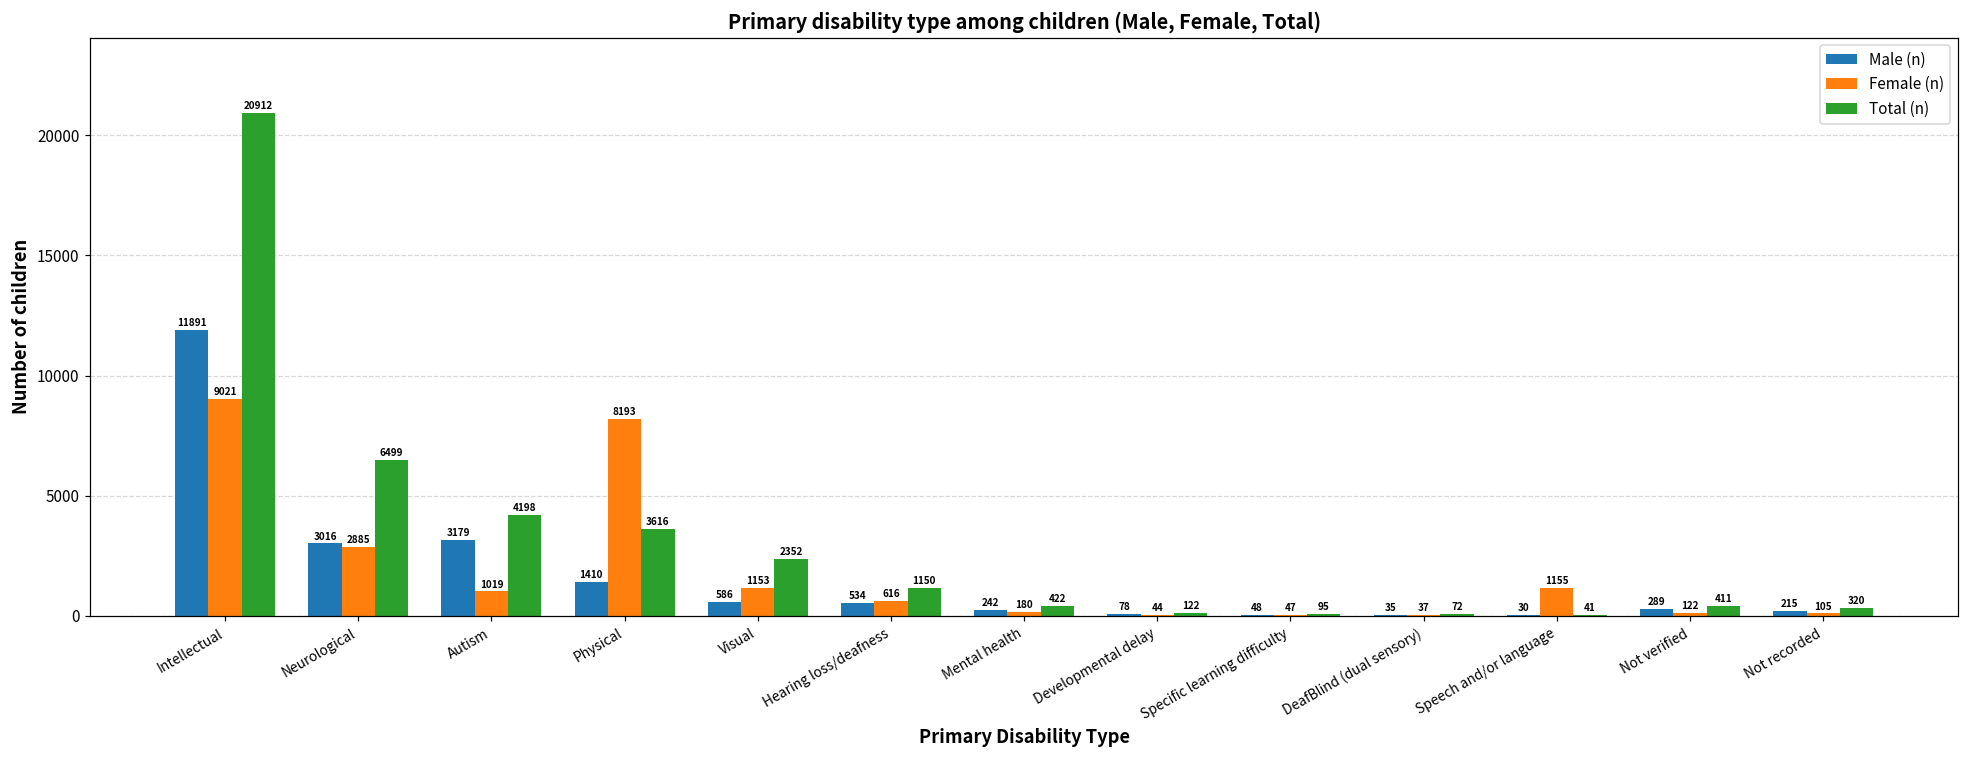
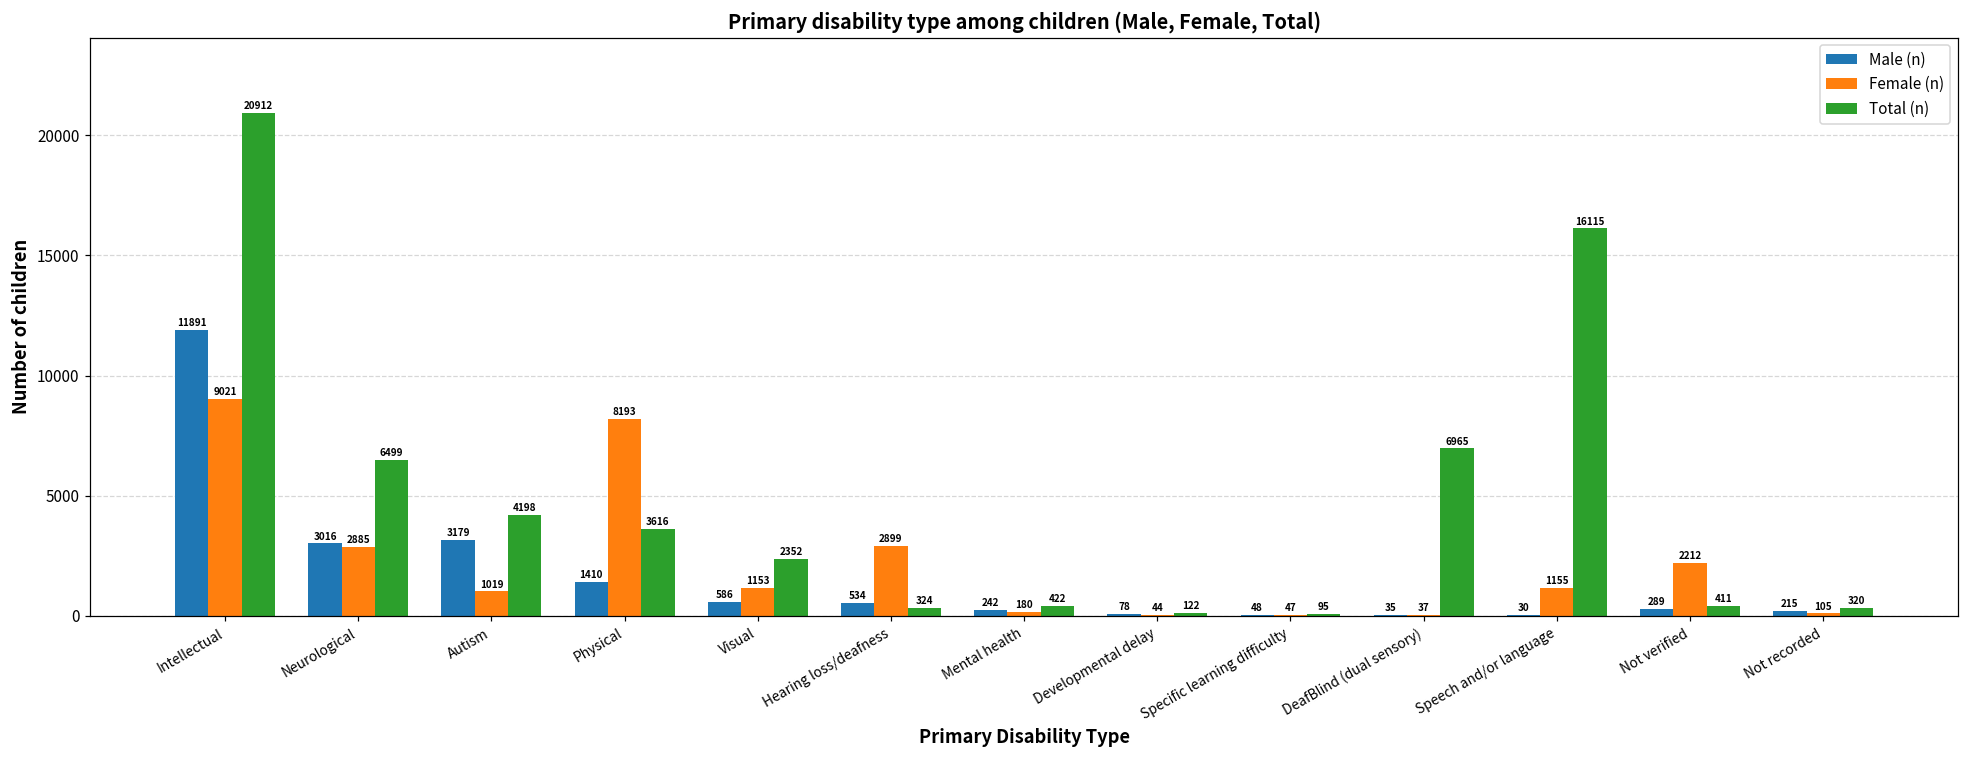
  {
    "Male (n)": {
      "Intellectual": 11891,
      "Neurological": 3016,
      "Autism": 3179,
      "Physical": 1410,
      "Visual": 586,
      "Hearing loss/deafness": 534,
      "Mental health": 242,
      "Developmental delay": 78,
      "Specific learning difficulty": 48,
      "DeafBlind (dual sensory)": 35,
      "Speech and/or language": 30,
      "Not verified": 289,
      "Not recorded": 215
    },
    "Female (n)": {
      "Intellectual": 9021,
      "Neurological": 2885,
      "Autism": 1019,
      "Physical": 8193,
      "Visual": 1153,
-     "Hearing loss/deafness": 616,
+     "Hearing loss/deafness": 2899,
      "Mental health": 180,
      "Developmental delay": 44,
      "Specific learning difficulty": 47,
      "DeafBlind (dual sensory)": 37,
      "Speech and/or language": 1155,
-     "Not verified": 122,
+     "Not verified": 2212,
      "Not recorded": 105
    },
    "Total (n)": {
      "Intellectual": 20912,
      "Neurological": 6499,
      "Autism": 4198,
      "Physical": 3616,
      "Visual": 2352,
-     "Hearing loss/deafness": 1150,
+     "Hearing loss/deafness": 324,
      "Mental health": 422,
      "Developmental delay": 122,
      "Specific learning difficulty": 95,
-     "DeafBlind (dual sensory)": 72,
-     "Speech and/or language": 41,
+     "DeafBlind (dual sensory)": 6965,
+     "Speech and/or language": 16115,
      "Not verified": 411,
      "Not recorded": 320
    }
  }
